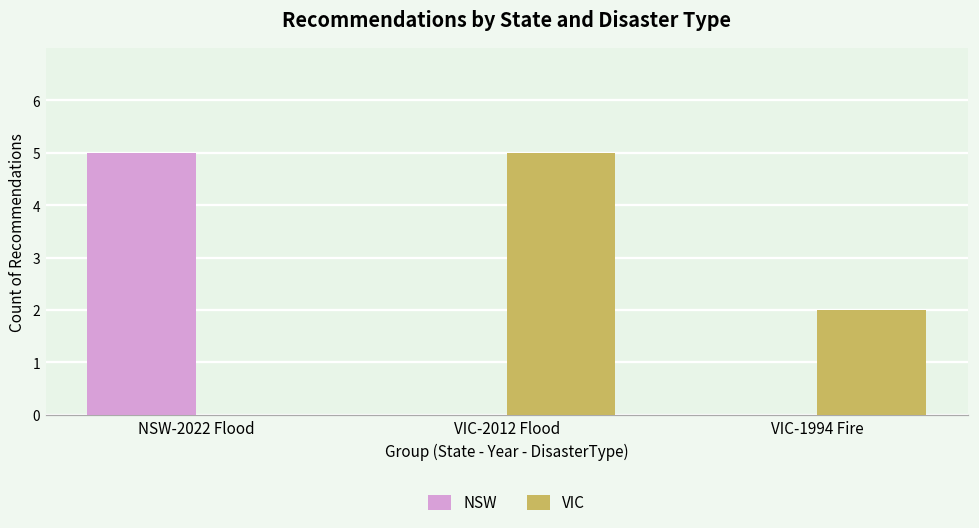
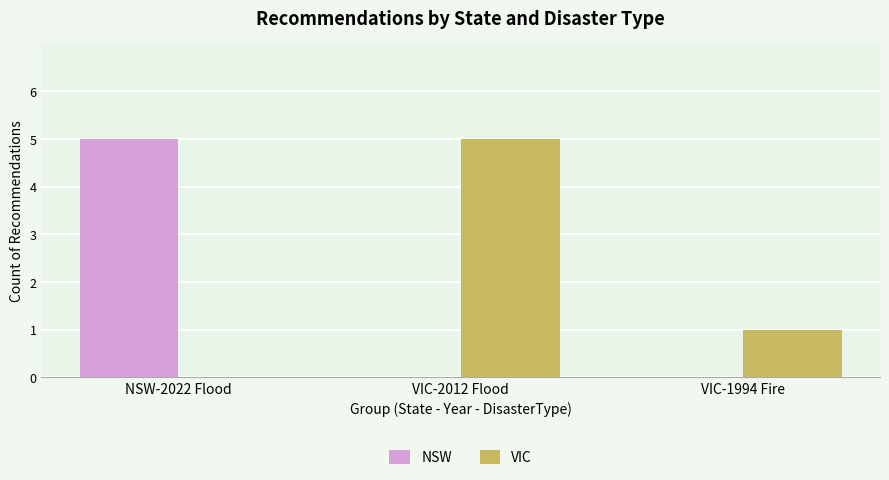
  {
    "NSW": {
      "NSW-2022 Flood": 5,
      "VIC-2012 Flood": 0,
      "VIC-1994 Fire": 0
    },
    "VIC": {
      "NSW-2022 Flood": 0,
      "VIC-2012 Flood": 5,
-     "VIC-1994 Fire": 2
+     "VIC-1994 Fire": 1
    }
  }
